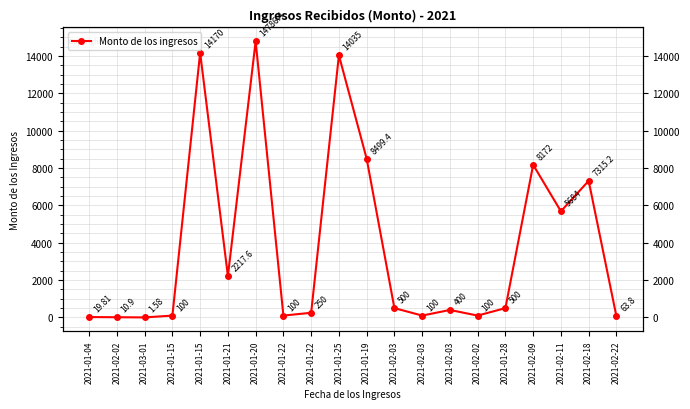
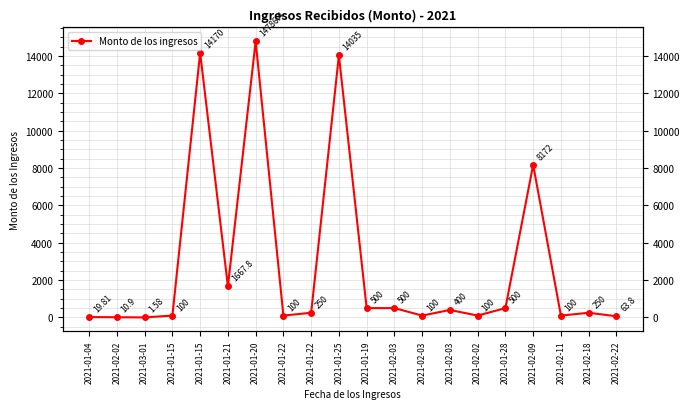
  {
    "2021-01-04": 19.81,
    "2021-03-01": 1.58,
-   "2021-01-21": 2217.6,
+   "2021-01-21": 1667.8,
    "2021-01-20": 14786.4,
    "2021-01-25": 14035,
-   "2021-01-19": 8499.4,
+   "2021-01-19": 500,
    "2021-01-28": 500,
    "2021-02-09": 8172,
-   "2021-02-11": 5684,
-   "2021-02-18": 7315.2,
+   "2021-02-11": 100,
+   "2021-02-18": 250,
    "2021-02-22": 63.8
  }
